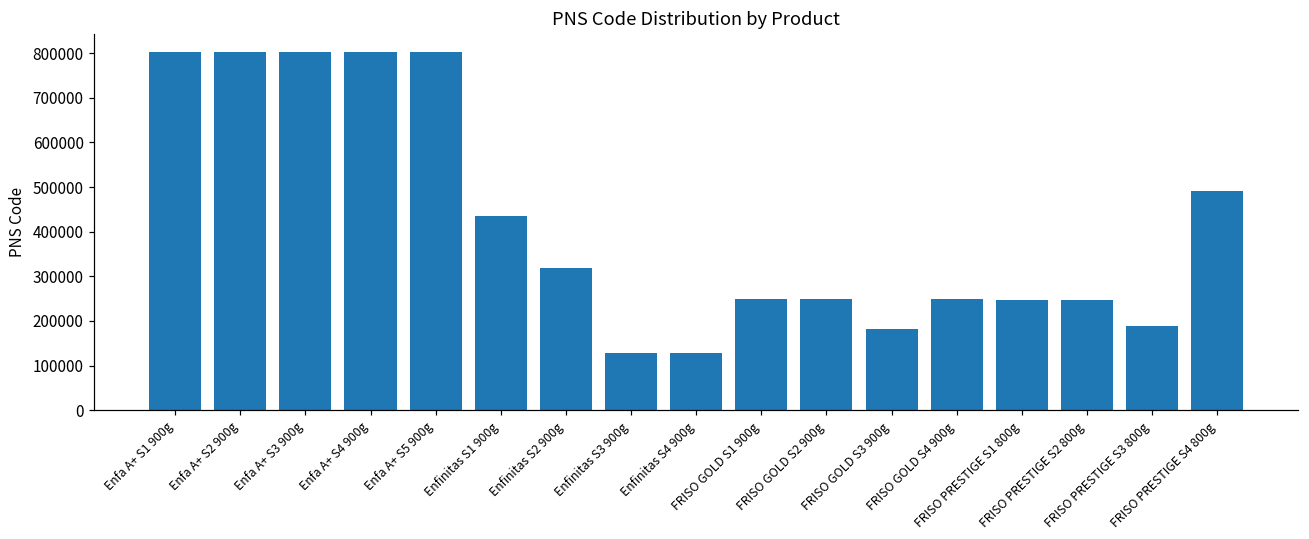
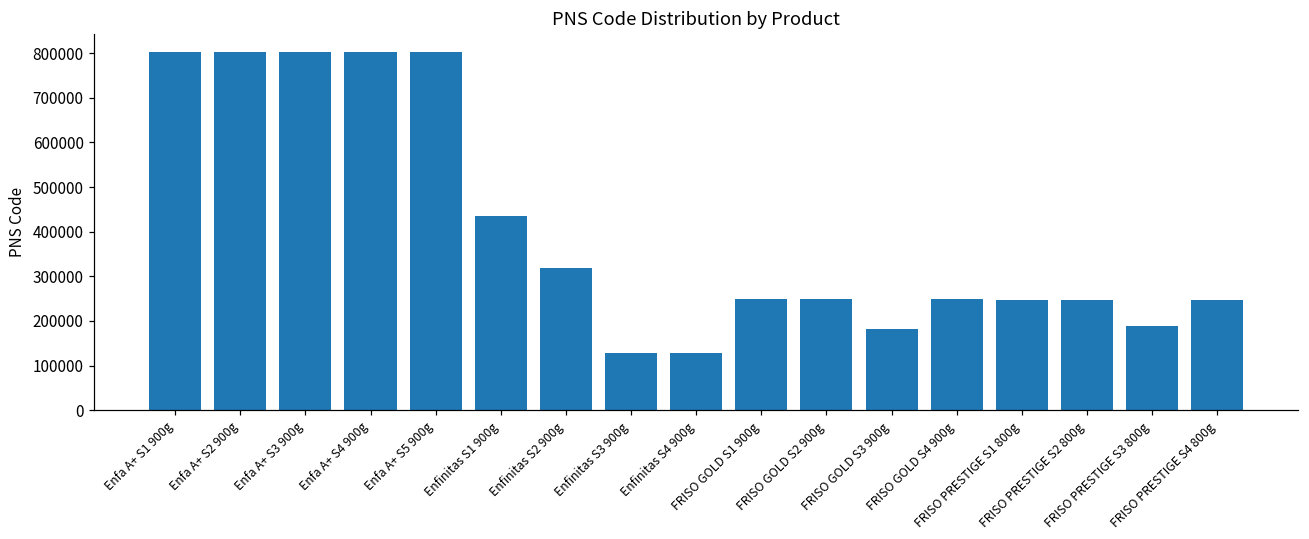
  {
    "Enfa A+ S1 900g": 800000,
    "Enfa A+ S2 900g": 800000,
    "Enfa A+ S3 900g": 800000,
    "Enfa A+ S4 900g": 800000,
    "Enfa A+ S5 900g": 800000,
    "Enfinitas S1 900g": 430000,
    "Enfinitas S2 900g": 320000,
    "Enfinitas S3 900g": 130000,
    "Enfinitas S4 900g": 130000,
    "FRISO GOLD S1 900g": 250000,
    "FRISO GOLD S2 900g": 250000,
    "FRISO GOLD S3 900g": 180000,
    "FRISO GOLD S4 900g": 250000,
    "FRISO PRESTIGE S1 800g": 250000,
    "FRISO PRESTIGE S2 800g": 250000,
    "FRISO PRESTIGE S3 800g": 190000,
-   "FRISO PRESTIGE S4 800g": 490000
+   "FRISO PRESTIGE S4 800g": 250000
  }
